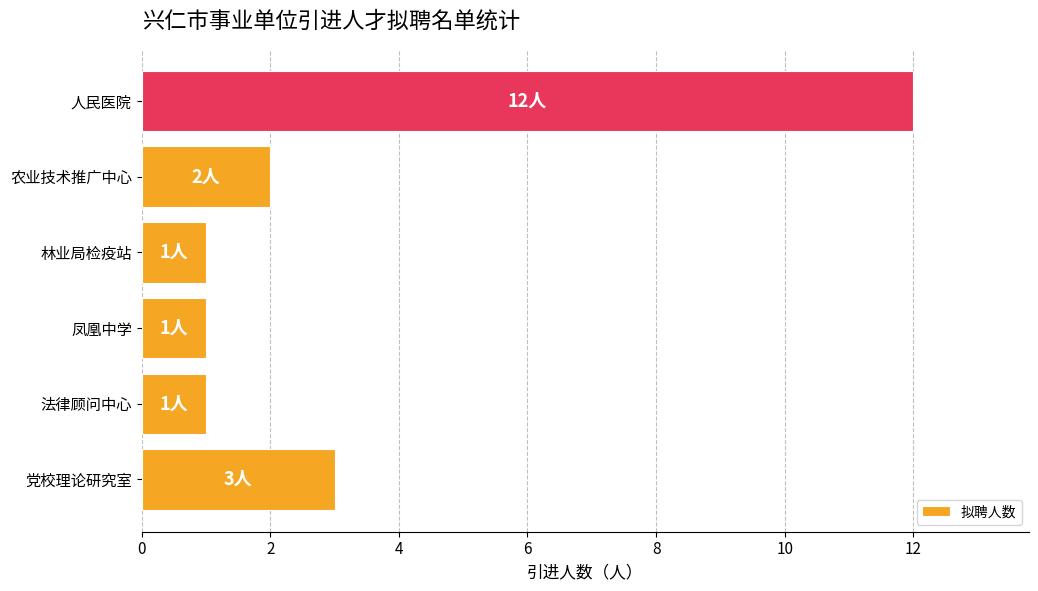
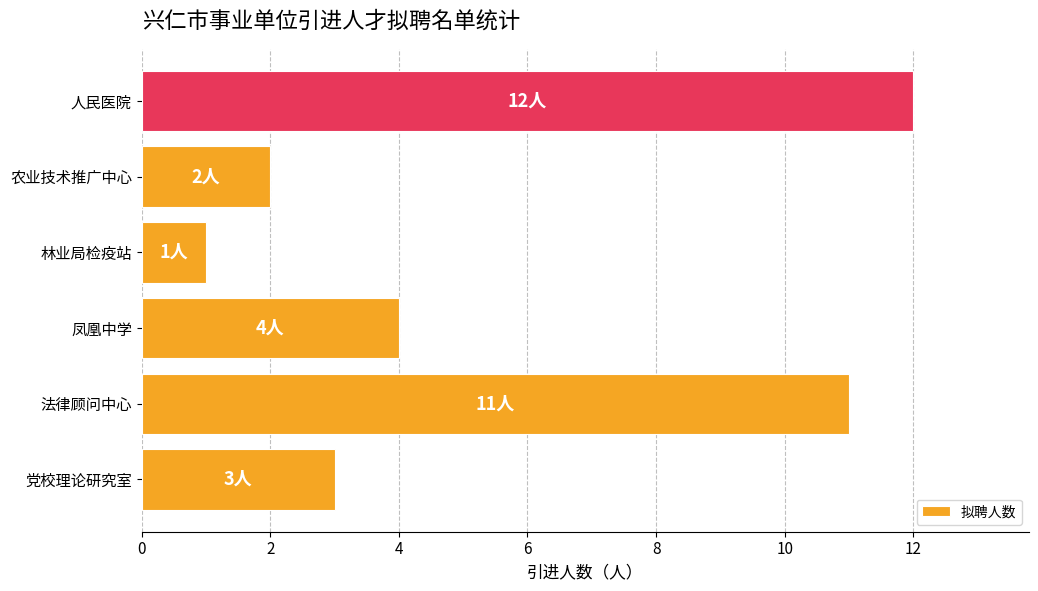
  {
    "人民医院": "12人",
    "农业技术推广中心": "2人",
    "林业局检疫站": "1人",
-   "凤凰中学": "1人",
-   "法律顾问中心": "1人",
+   "凤凰中学": "4人",
+   "法律顾问中心": "11人",
    "党校理论研究室": "3人"
  }
